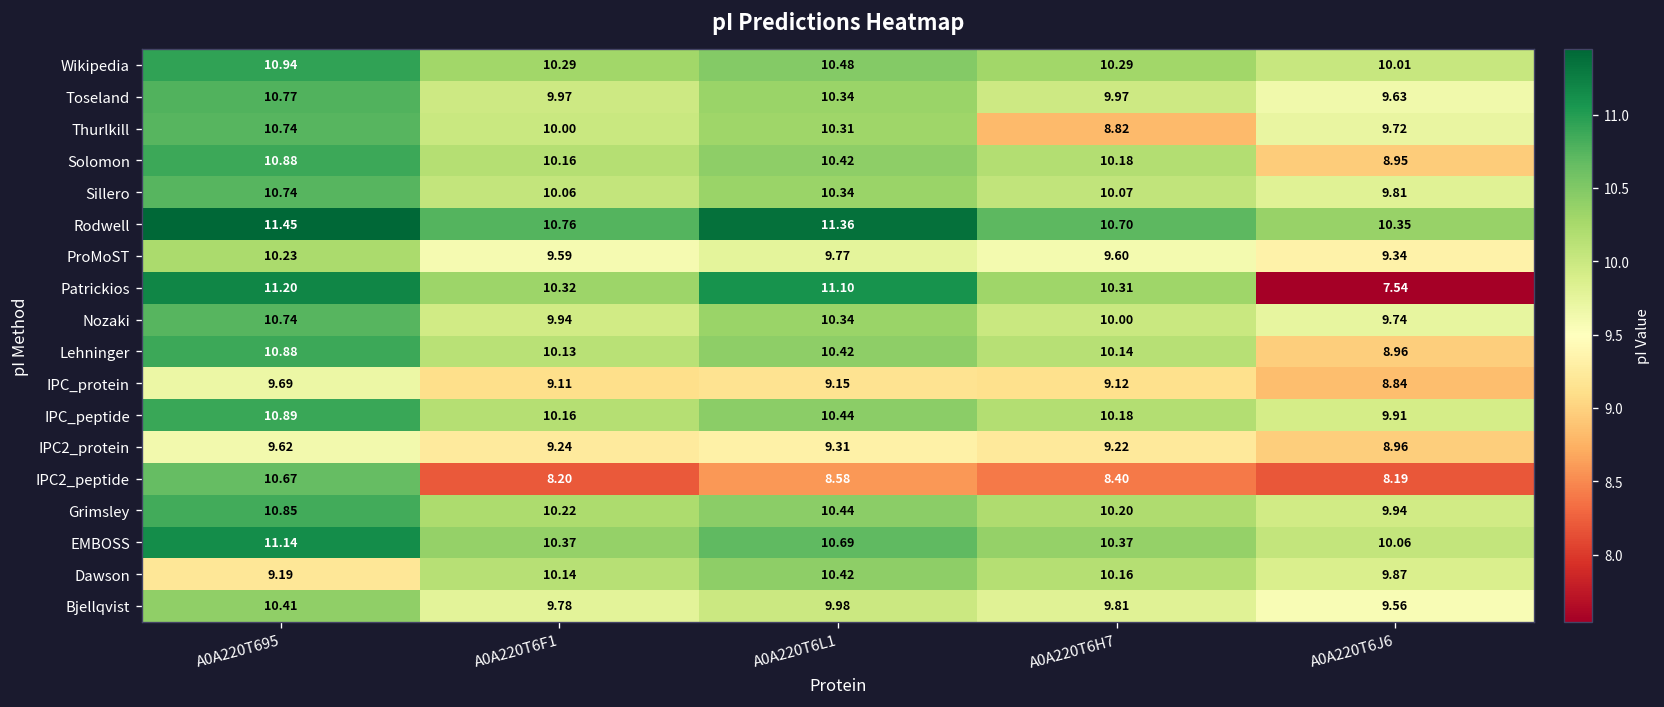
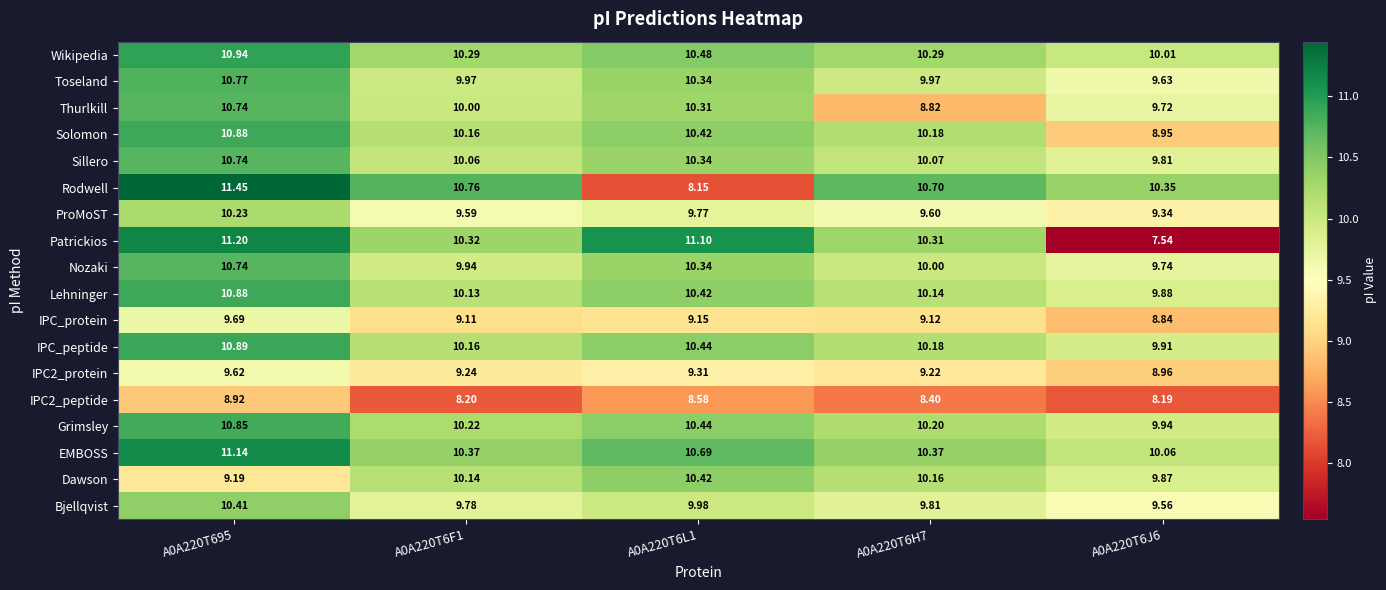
  {
    "Wikipedia": {
      "A0A220T695": 10.94,
      "A0A220T6F1": 10.29,
      "A0A220T6L1": 10.48,
      "A0A220T6H7": 10.29,
      "A0A220T6J6": 10.01
    },
    "Toseland": {
      "A0A220T695": 10.77,
      "A0A220T6F1": 9.97,
      "A0A220T6L1": 10.34,
      "A0A220T6H7": 9.97,
      "A0A220T6J6": 9.63
    },
    "Thurlkill": {
      "A0A220T695": 10.74,
      "A0A220T6F1": 10.00,
      "A0A220T6L1": 10.31,
      "A0A220T6H7": 8.82,
      "A0A220T6J6": 9.72
    },
    "Solomon": {
      "A0A220T695": 10.88,
      "A0A220T6F1": 10.16,
      "A0A220T6L1": 10.42,
      "A0A220T6H7": 10.18,
      "A0A220T6J6": 8.95
    },
    "Sillero": {
      "A0A220T695": 10.74,
      "A0A220T6F1": 10.06,
      "A0A220T6L1": 10.34,
      "A0A220T6H7": 10.07,
      "A0A220T6J6": 9.81
    },
    "Rodwell": {
      "A0A220T695": 11.45,
      "A0A220T6F1": 10.76,
-     "A0A220T6L1": 11.36,
+     "A0A220T6L1": 8.15,
      "A0A220T6H7": 10.70,
      "A0A220T6J6": 10.35
    },
    "ProMoST": {
      "A0A220T695": 10.23,
      "A0A220T6F1": 9.59,
      "A0A220T6L1": 9.77,
      "A0A220T6H7": 9.60,
      "A0A220T6J6": 9.34
    },
    "Patrickios": {
      "A0A220T695": 11.20,
      "A0A220T6F1": 10.32,
      "A0A220T6L1": 11.10,
      "A0A220T6H7": 10.31,
      "A0A220T6J6": 7.54
    },
    "Nozaki": {
      "A0A220T695": 10.74,
      "A0A220T6F1": 9.94,
      "A0A220T6L1": 10.34,
      "A0A220T6H7": 10.00,
      "A0A220T6J6": 9.74
    },
    "Lehninger": {
      "A0A220T695": 10.88,
      "A0A220T6F1": 10.13,
      "A0A220T6L1": 10.42,
      "A0A220T6H7": 10.14,
-     "A0A220T6J6": 8.96
+     "A0A220T6J6": 9.88
    },
    "IPC_protein": {
      "A0A220T695": 9.69,
      "A0A220T6F1": 9.11,
      "A0A220T6L1": 9.15,
      "A0A220T6H7": 9.12,
      "A0A220T6J6": 8.84
    },
    "IPC_peptide": {
      "A0A220T695": 10.89,
      "A0A220T6F1": 10.16,
      "A0A220T6L1": 10.44,
      "A0A220T6H7": 10.18,
      "A0A220T6J6": 9.91
    },
    "IPC2_protein": {
      "A0A220T695": 9.62,
      "A0A220T6F1": 9.24,
      "A0A220T6L1": 9.31,
      "A0A220T6H7": 9.22,
      "A0A220T6J6": 8.96
    },
    "IPC2_peptide": {
-     "A0A220T695": 10.67,
+     "A0A220T695": 8.92,
      "A0A220T6F1": 8.20,
      "A0A220T6L1": 8.58,
      "A0A220T6H7": 8.40,
      "A0A220T6J6": 8.19
    },
    "Grimsley": {
      "A0A220T695": 10.85,
      "A0A220T6F1": 10.22,
      "A0A220T6L1": 10.44,
      "A0A220T6H7": 10.20,
      "A0A220T6J6": 9.94
    },
    "EMBOSS": {
      "A0A220T695": 11.14,
      "A0A220T6F1": 10.37,
      "A0A220T6L1": 10.69,
      "A0A220T6H7": 10.37,
      "A0A220T6J6": 10.06
    },
    "Dawson": {
      "A0A220T695": 9.19,
      "A0A220T6F1": 10.14,
      "A0A220T6L1": 10.42,
      "A0A220T6H7": 10.16,
      "A0A220T6J6": 9.87
    },
    "Bjellqvist": {
      "A0A220T695": 10.41,
      "A0A220T6F1": 9.78,
      "A0A220T6L1": 9.98,
      "A0A220T6H7": 9.81,
      "A0A220T6J6": 9.56
    }
  }
